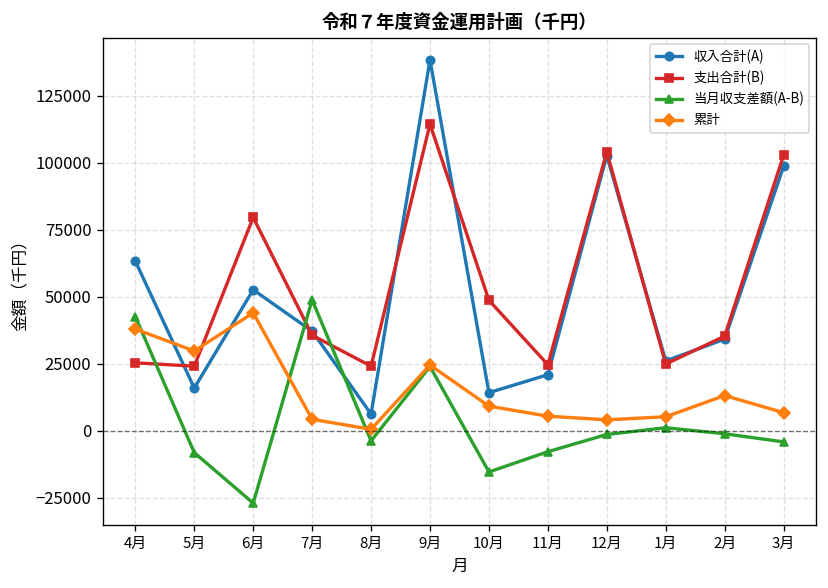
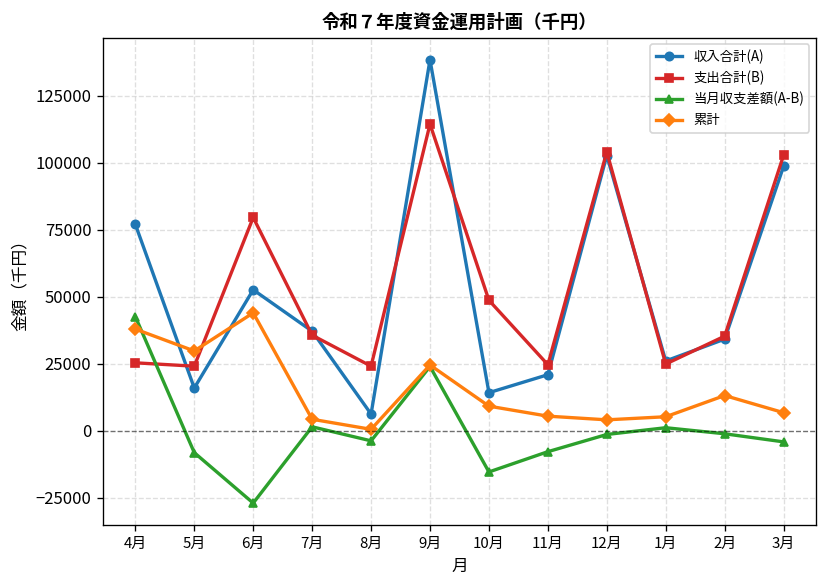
  {
    "収入合計(A)": {
-     "4月": 63000,
+     "4月": 77000,
      "5月": 16000,
      "6月": 53000,
      "7月": 37000,
      "8月": 6000,
      "9月": 138000,
      "10月": 14000,
      "11月": 21000,
      "12月": 103000,
      "1月": 26000,
      "3月": 99000
    },
    "支出合計(B)": {
      "4月": 25000,
      "5月": 24000,
      "6月": 80000,
      "7月": 36000,
      "8月": 24000,
      "9月": 114000,
      "10月": 49000,
      "11月": 25000,
      "12月": 104000,
      "1月": 25000,
      "3月": 103000
    },
    "当月収支差額(A-B)": {
      "4月": 43000,
      "5月": -8000,
      "6月": -27000,
-     "7月": 49000,
+     "7月": 1000,
      "8月": -4000,
      "10月": -15000,
      "11月": -8000,
      "12月": -1000,
      "1月": 1000,
      "2月": -1000,
      "3月": -4000
    },
    "累計": {
      "4月": 38000,
      "5月": 30000,
      "6月": 44000,
      "7月": 4000,
      "8月": 1000,
      "10月": 9000,
      "11月": 5000,
      "12月": 4000,
      "1月": 5000,
      "2月": 13000,
      "3月": 7000
    }
  }
